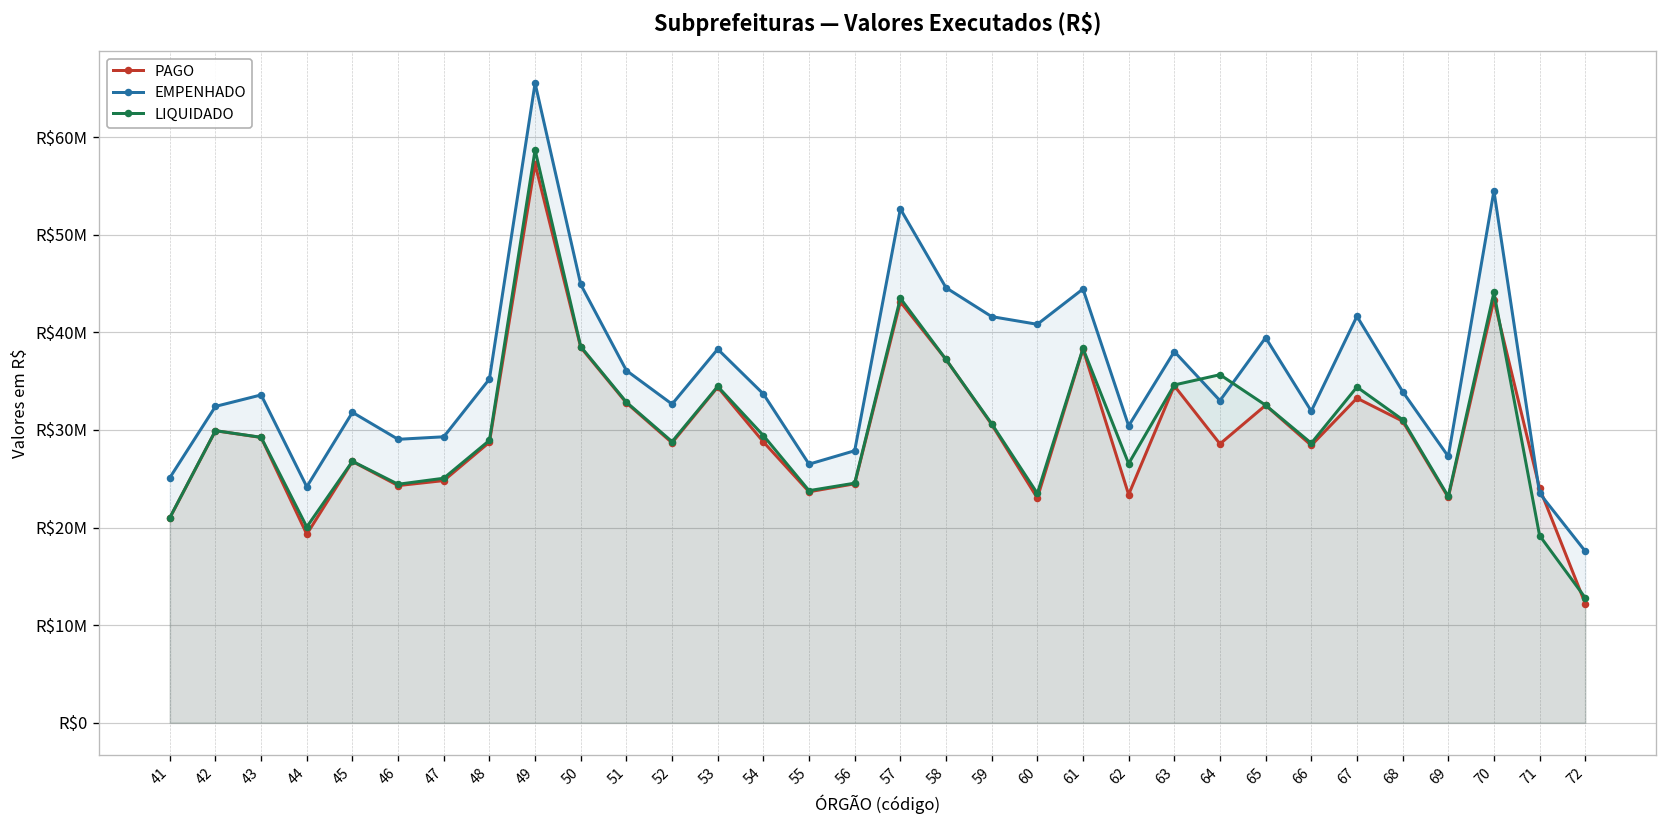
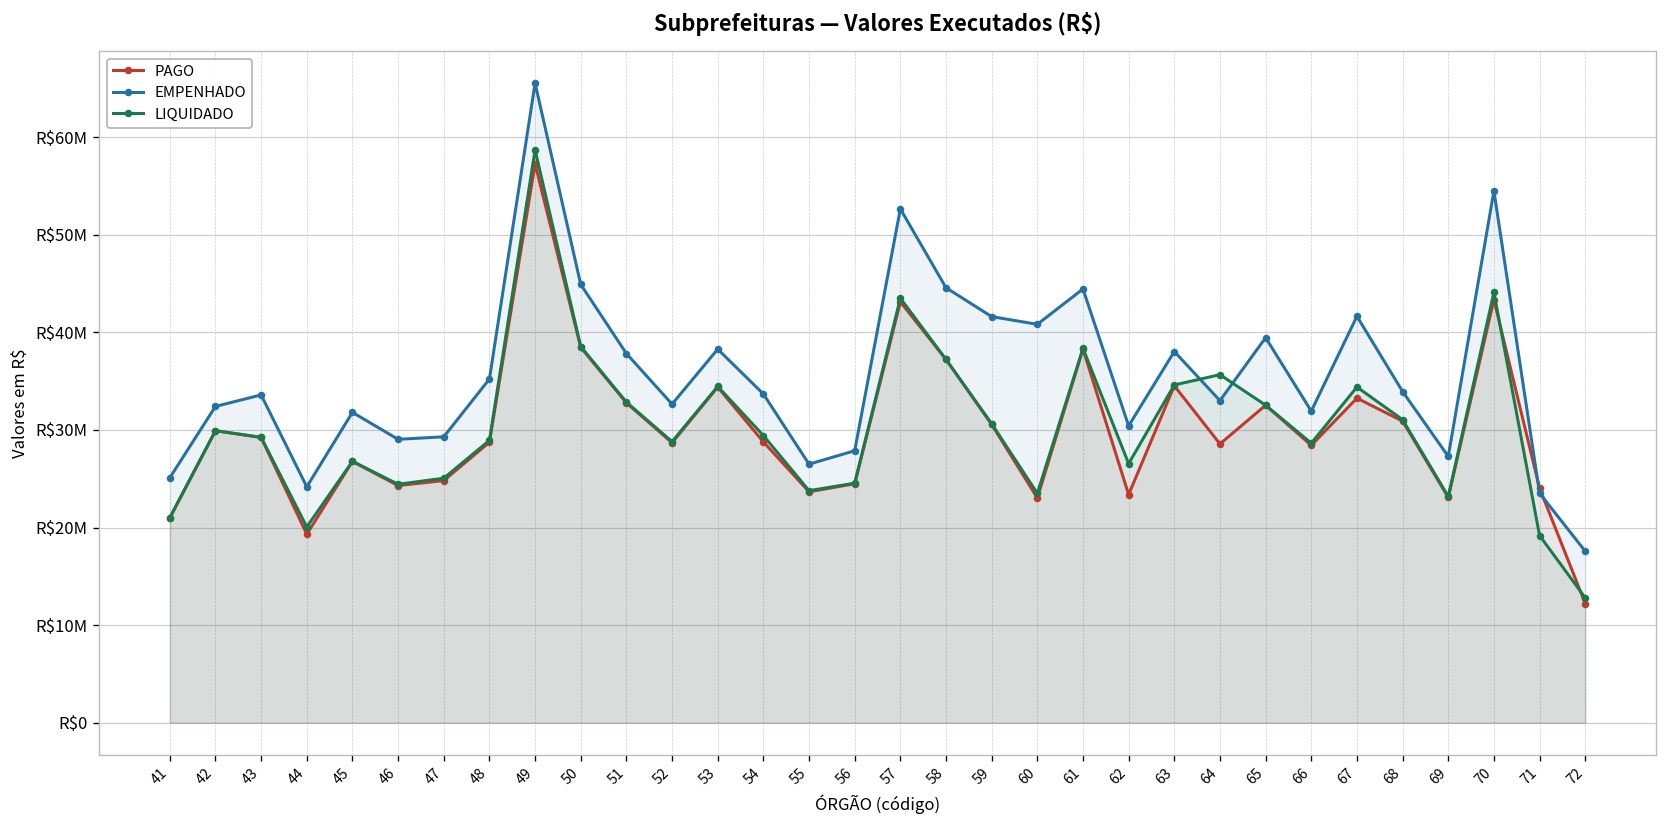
  {
    "PAGO": {
      "44": "R$19000000",
      "49": "R$57000000",
      "54": "R$29000000",
      "57": "R$43000000",
      "60": "R$23000000",
      "62": "R$23000000",
      "64": "R$29000000",
      "67": "R$33000000",
      "70": "R$43000000",
      "71": "R$24000000",
      "72": "R$12000000"
    },
    "EMPENHADO": {
      "41": "R$25000000",
      "42": "R$32000000",
      "43": "R$34000000",
      "44": "R$24000000",
      "45": "R$32000000",
      "46": "R$29000000",
      "47": "R$29000000",
      "48": "R$35000000",
      "49": "R$66000000",
      "50": "R$45000000",
-     "51": "R$36000000",
+     "51": "R$38000000",
      "52": "R$33000000",
      "53": "R$38000000",
      "54": "R$34000000",
      "55": "R$26000000",
      "56": "R$28000000",
      "57": "R$53000000",
      "58": "R$45000000",
      "59": "R$42000000",
      "60": "R$41000000",
      "61": "R$44000000",
      "62": "R$30000000",
      "63": "R$38000000",
      "64": "R$33000000",
      "65": "R$39000000",
      "66": "R$32000000",
      "67": "R$42000000",
      "68": "R$34000000",
      "69": "R$27000000",
      "70": "R$54000000",
      "71": "R$24000000",
      "72": "R$18000000"
    },
    "LIQUIDADO": {
      "44": "R$20000000",
      "49": "R$59000000",
      "54": "R$29000000",
      "57": "R$43000000",
      "60": "R$23000000",
      "62": "R$27000000",
      "64": "R$36000000",
      "67": "R$34000000",
      "70": "R$44000000",
      "71": "R$19000000",
      "72": "R$13000000"
    }
  }
